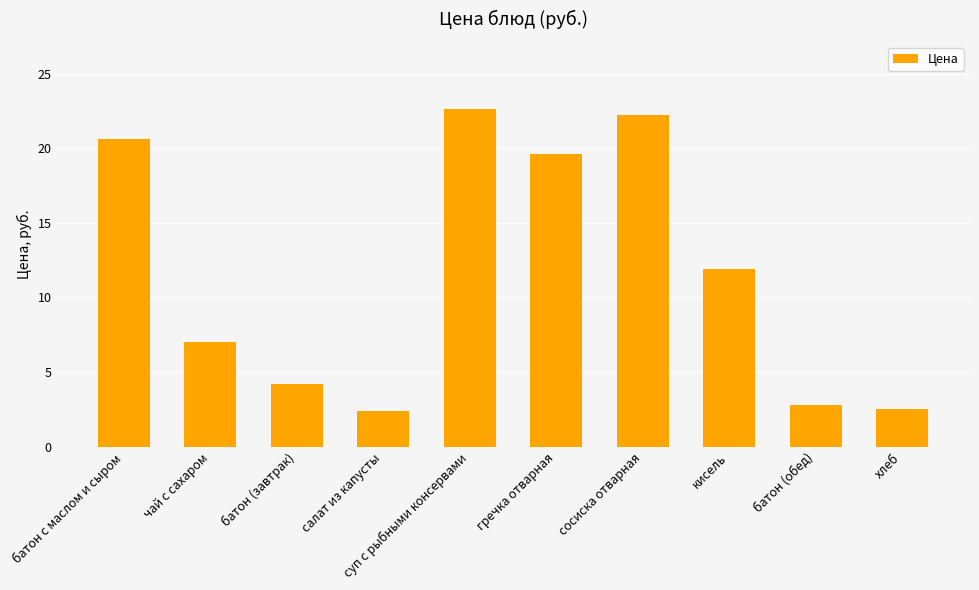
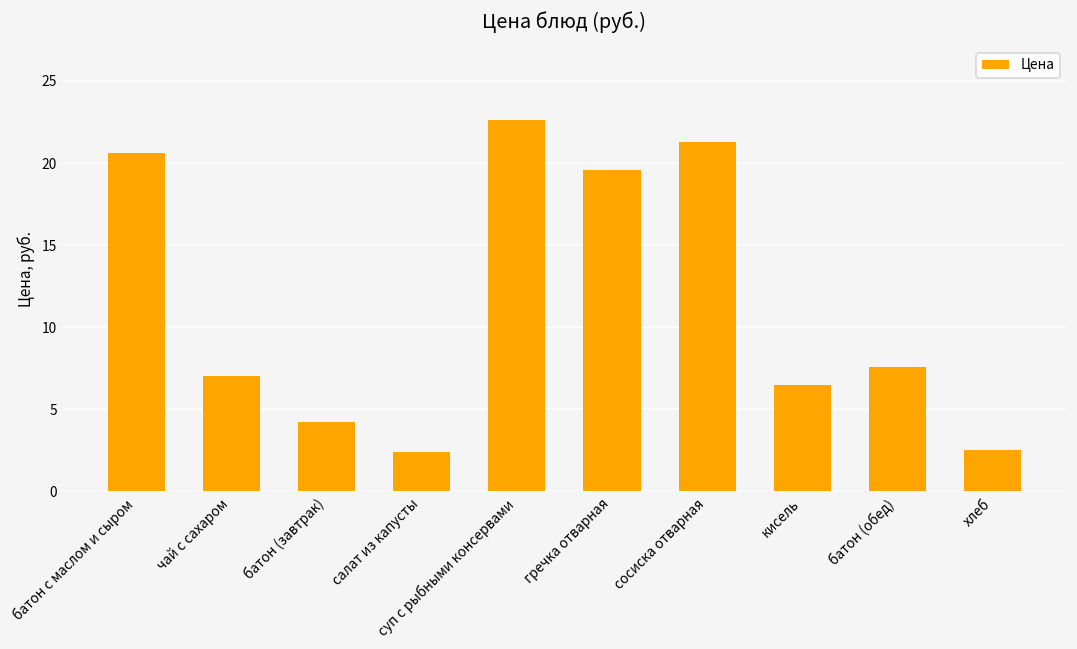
  {
    "батон с маслом и сыром": 20.6,
    "чай с сахаром": 7.0,
    "батон (завтрак)": 4.2,
    "салат из капусты": 2.4,
    "суп с рыбными консервами": 22.6,
    "гречка отварная": 19.6,
-   "сосиска отварная": 22.2,
-   "кисель": 11.9,
-   "батон (обед)": 2.8,
+   "сосиска отварная": 21.3,
+   "кисель": 6.5,
+   "батон (обед)": 7.6,
    "хлеб": 2.5
  }
